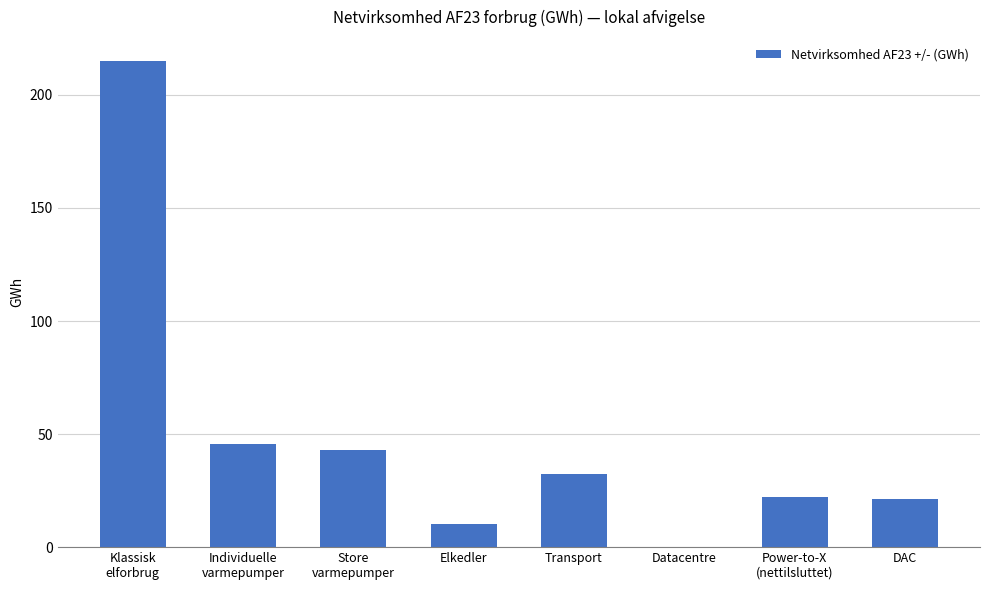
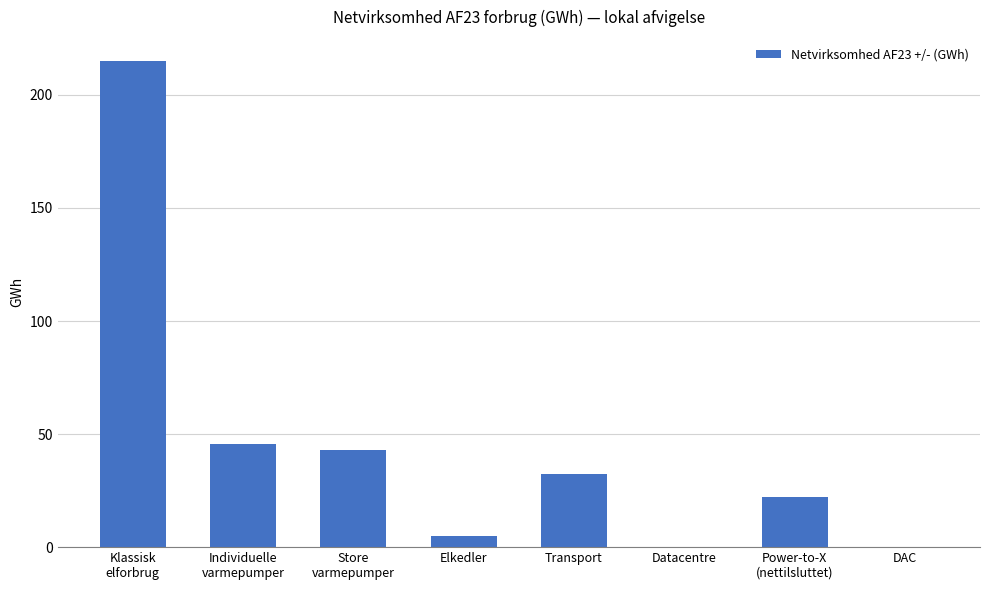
  {
    "Klassisk elforbrug": 215,
    "Individuelle varmepumper": 46,
    "Store varmepumper": 43,
-   "Elkedler": 10,
+   "Elkedler": 5,
    "Transport": 32,
    "Datacentre": 0,
    "Power-to-X (nettilsluttet)": 22,
-   "DAC": 22
+   "DAC": 0
  }
